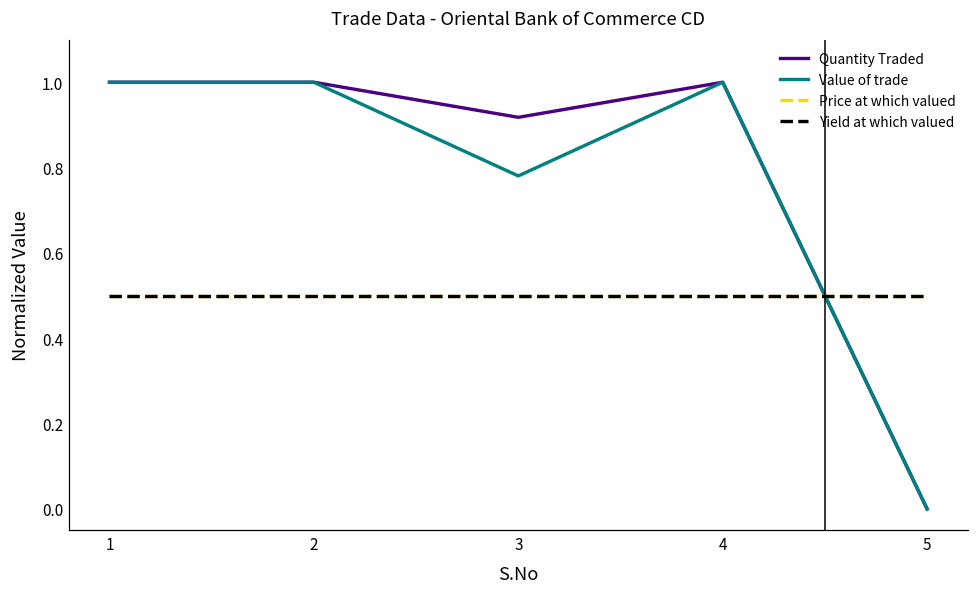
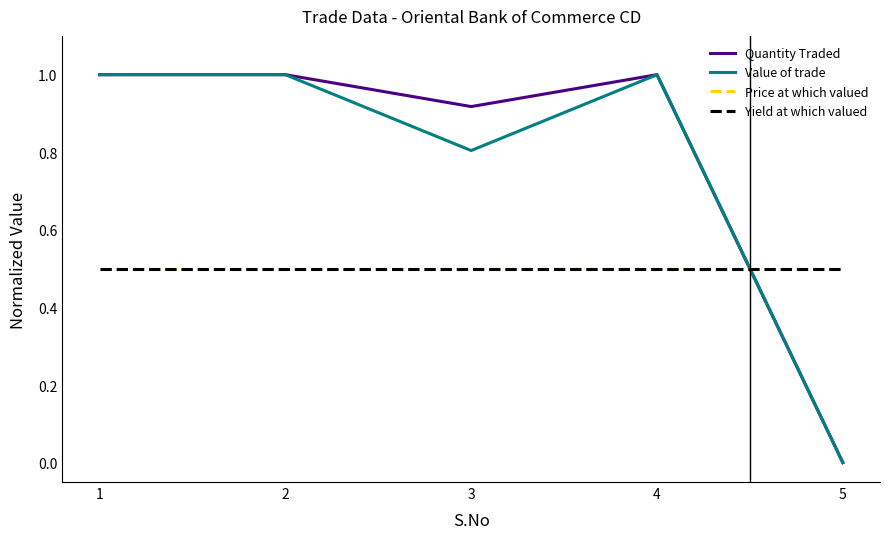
  {
    "Quantity Traded": {
      "3": 0.92
    },
    "Value of trade": {
-     "3": 0.78
+     "3": 0.80
    },
    "Yield at which valued": {
      "1": 0.50,
      "2": 0.50,
      "3": 0.50,
      "4": 0.50,
      "5": 0.50
    }
  }
